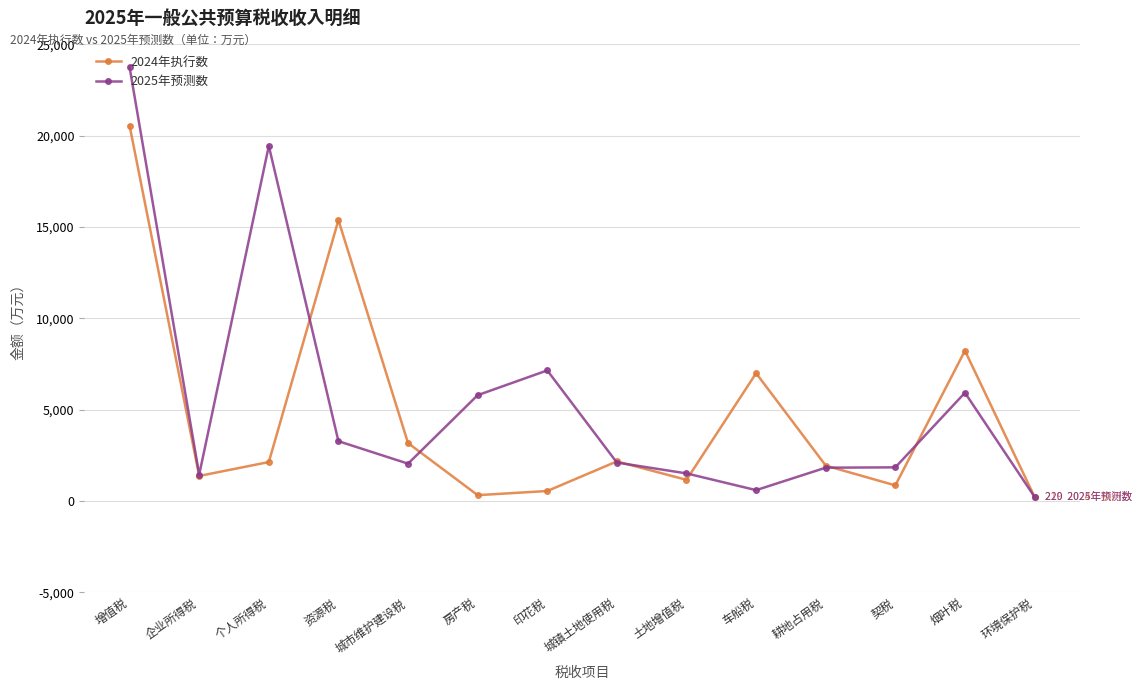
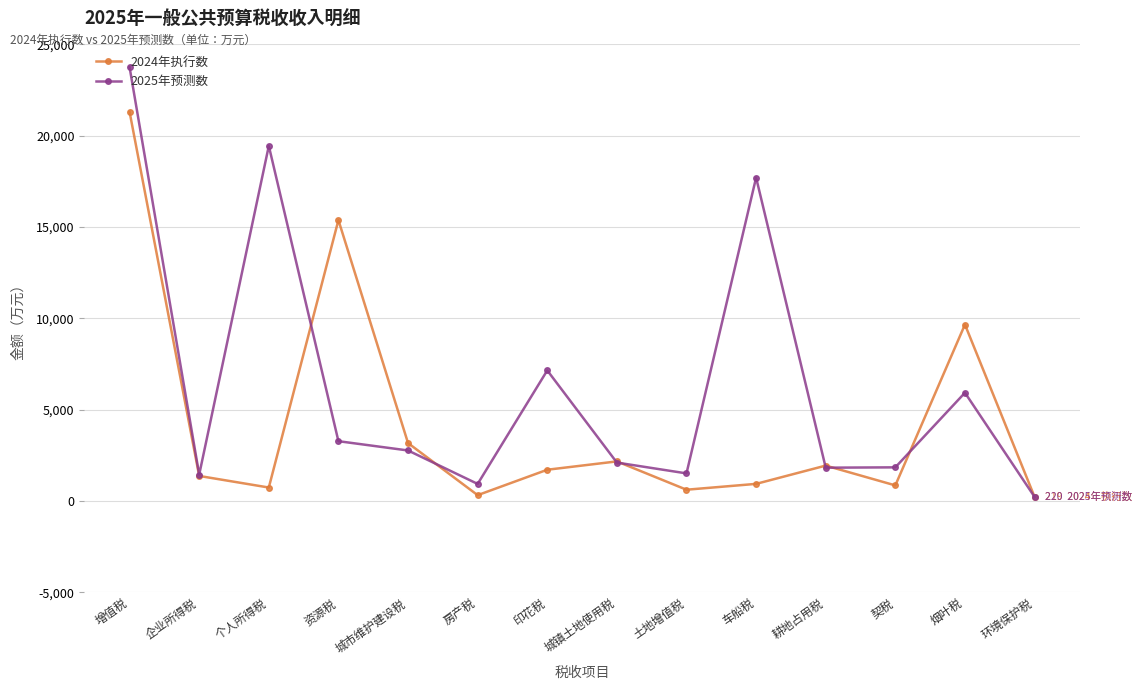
  {
    "2024年执行数": {
-     "增值税": "20,600",
-     "个人所得税": "2,100",
+     "增值税": "21,300",
+     "个人所得税": "700",
      "资源税": "15,400",
      "城市维护建设税": "3,200",
      "房产税": "300",
-     "印花税": "500",
-     "土地增值税": "1,200",
-     "车船税": "7,000",
+     "印花税": "1,700",
+     "土地增值税": "600",
+     "车船税": "900",
      "契税": "800",
-     "烟叶税": "8,200"
+     "烟叶税": "9,700"
    },
    "2025年预测数": {
      "增值税": "23,800",
      "个人所得税": "19,400",
      "资源税": "3,300",
-     "城市维护建设税": "2,000",
-     "房产税": "5,800",
+     "城市维护建设税": "2,800",
+     "房产税": "900",
      "印花税": "7,100",
      "土地增值税": "1,500",
-     "车船税": "600",
+     "车船税": "17,700",
      "契税": "1,800",
      "烟叶税": "5,900"
    }
  }
